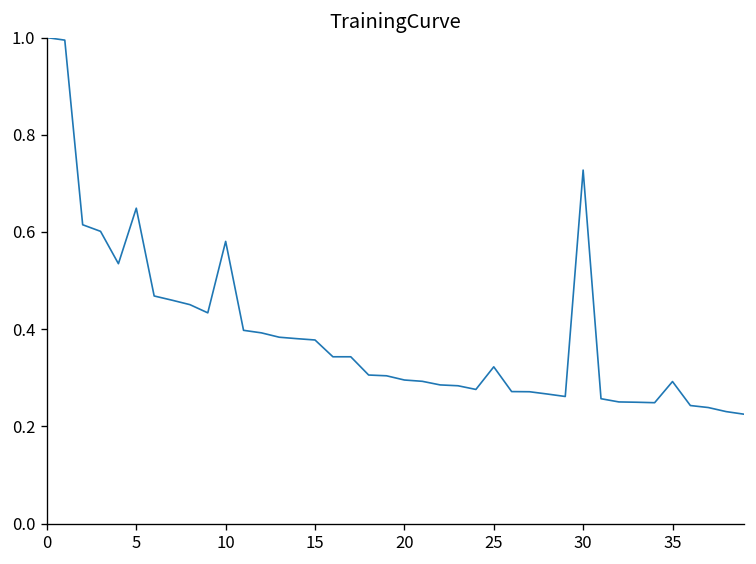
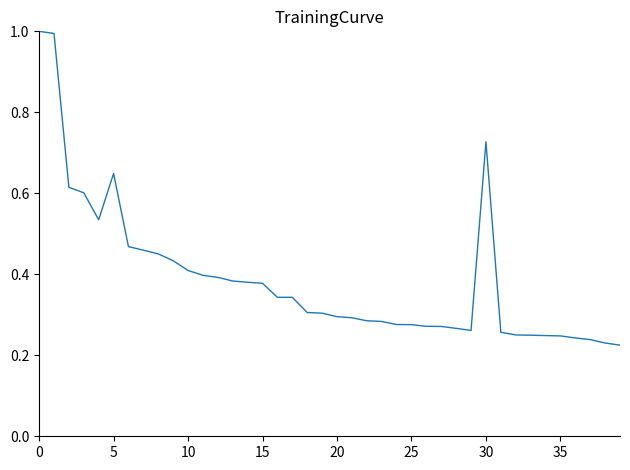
  {
    "0": 1.00,
    "5": 0.65,
-   "10": 0.58,
+   "10": 0.41,
    "15": 0.38,
    "20": 0.30,
-   "25": 0.32,
+   "25": 0.28,
    "30": 0.73,
-   "35": 0.29
+   "35": 0.25
  }
